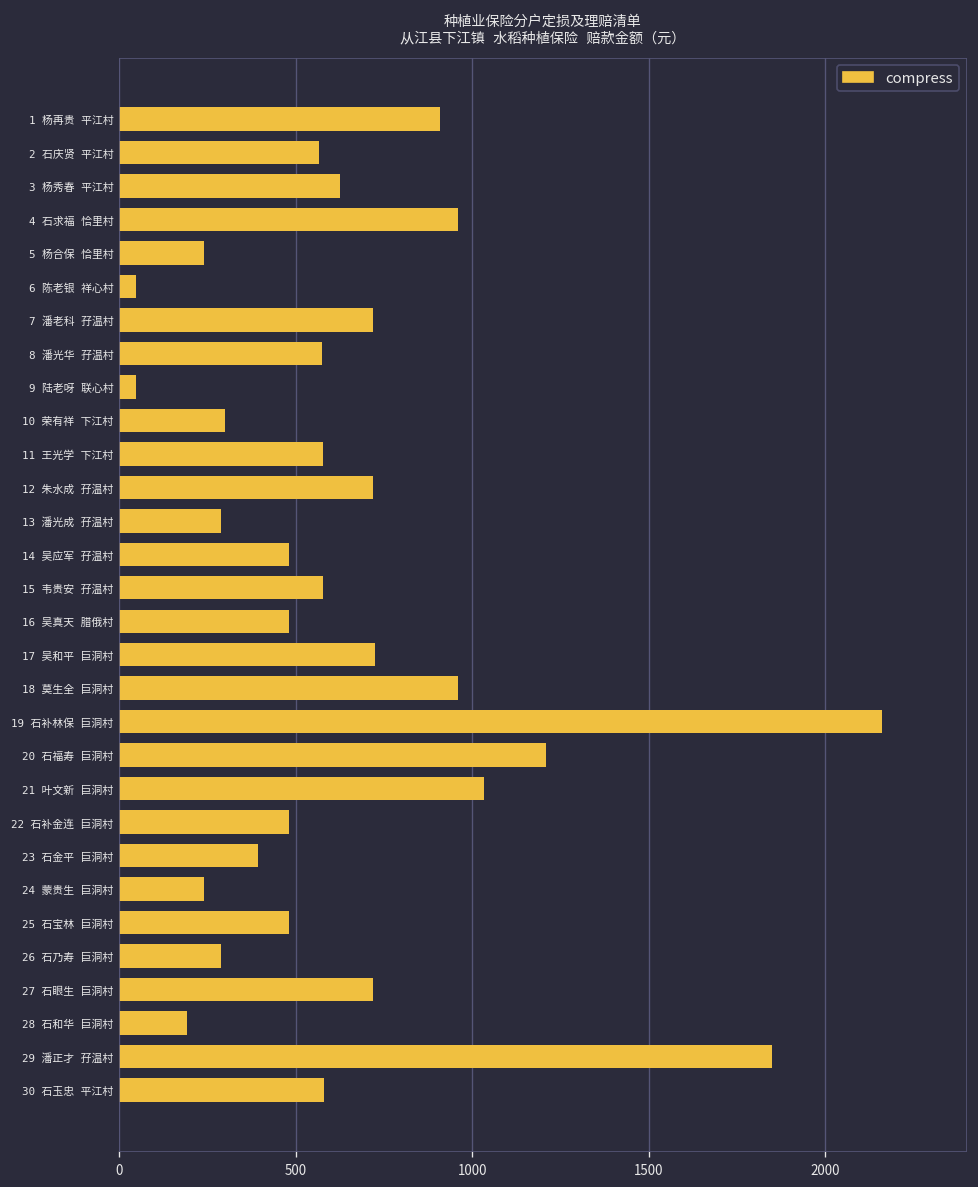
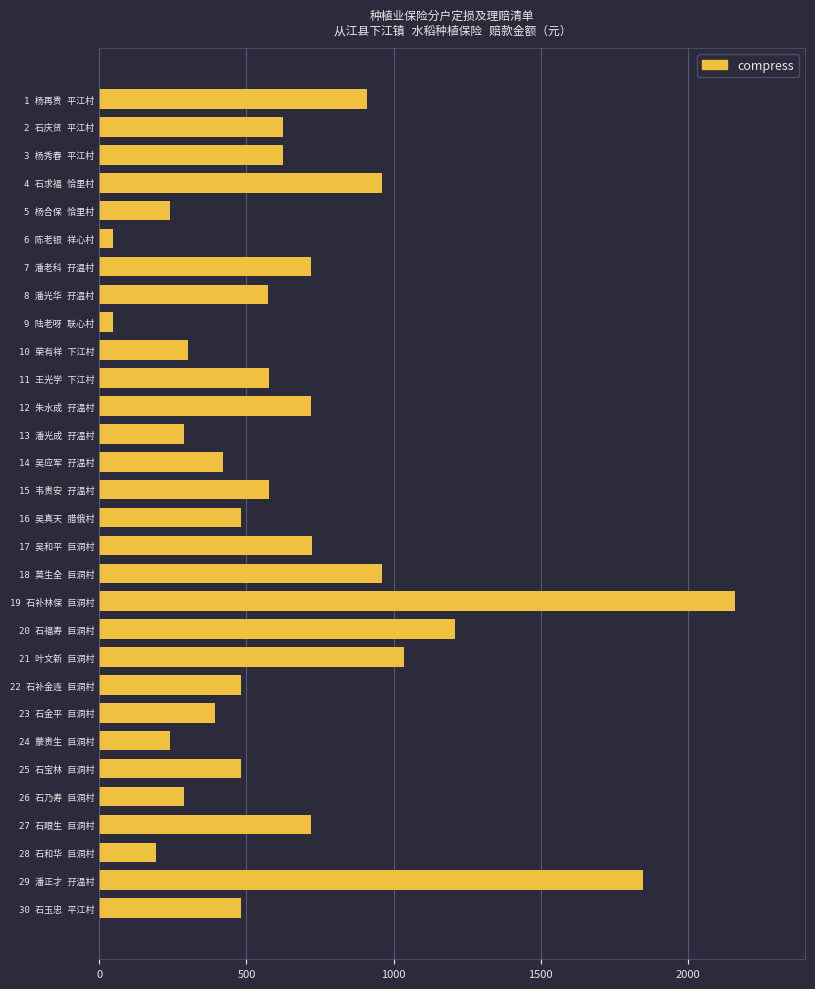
  {
    "1 杨再贵 平江村": 910,
-   "2 石庆贤 平江村": 570,
+   "2 石庆贤 平江村": 620,
    "3 杨秀春 平江村": 620,
    "4 石求福 恰里村": 960,
    "5 杨合保 恰里村": 240,
    "6 陈老银 祥心村": 50,
    "7 潘老科 孖温村": 720,
    "8 潘光华 孖温村": 570,
    "9 陆老呀 联心村": 50,
    "10 荣有祥 下江村": 300,
    "11 王光学 下江村": 580,
    "12 朱水成 孖温村": 720,
    "13 潘光成 孖温村": 290,
-   "14 吴应军 孖温村": 480,
+   "14 吴应军 孖温村": 420,
    "15 韦贵安 孖温村": 580,
    "16 吴真天 腊俄村": 480,
    "17 吴和平 巨洞村": 720,
    "18 莫生全 巨洞村": 960,
    "19 石补林保 巨洞村": 2160,
    "20 石福寿 巨洞村": 1210,
    "21 叶文新 巨洞村": 1030,
    "22 石补金连 巨洞村": 480,
    "23 石金平 巨洞村": 390,
    "24 蒙贵生 巨洞村": 240,
    "25 石宝林 巨洞村": 480,
    "26 石乃寿 巨洞村": 290,
    "27 石眼生 巨洞村": 720,
    "28 石和华 巨洞村": 190,
    "29 潘正才 孖温村": 1850,
-   "30 石玉忠 平江村": 580
+   "30 石玉忠 平江村": 480
  }
